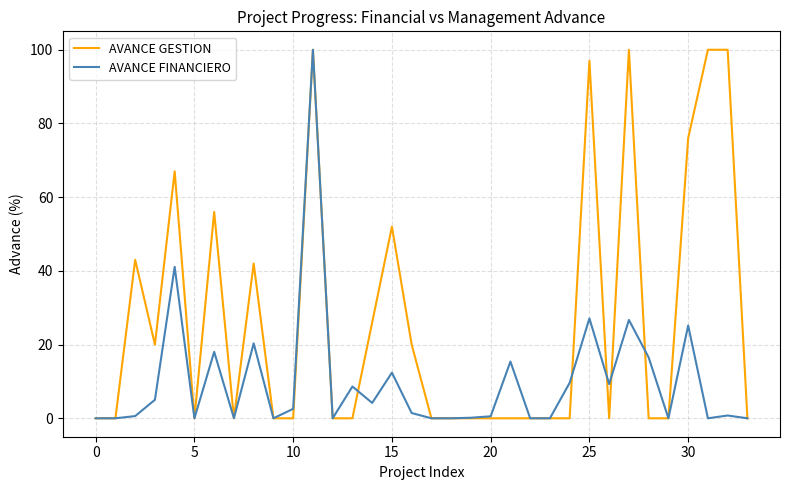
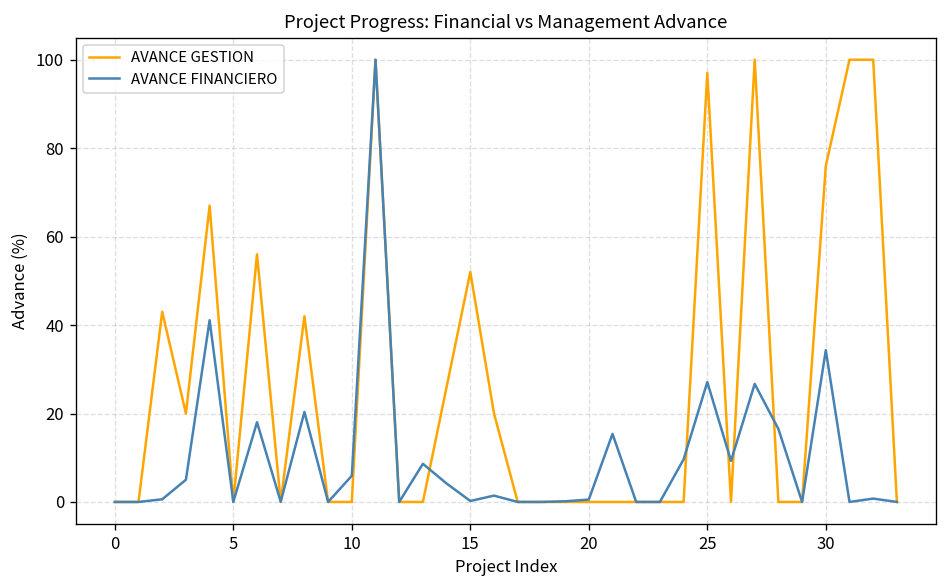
  {
    "AVANCE GESTION": {
      "10": 0,
      "15": 52,
      "25": 97,
      "30": 76
    },
    "AVANCE FINANCIERO": {
-     "10": 3,
-     "15": 12,
+     "10": 6,
+     "15": 0,
      "25": 27,
-     "30": 25
+     "30": 34
    }
  }
